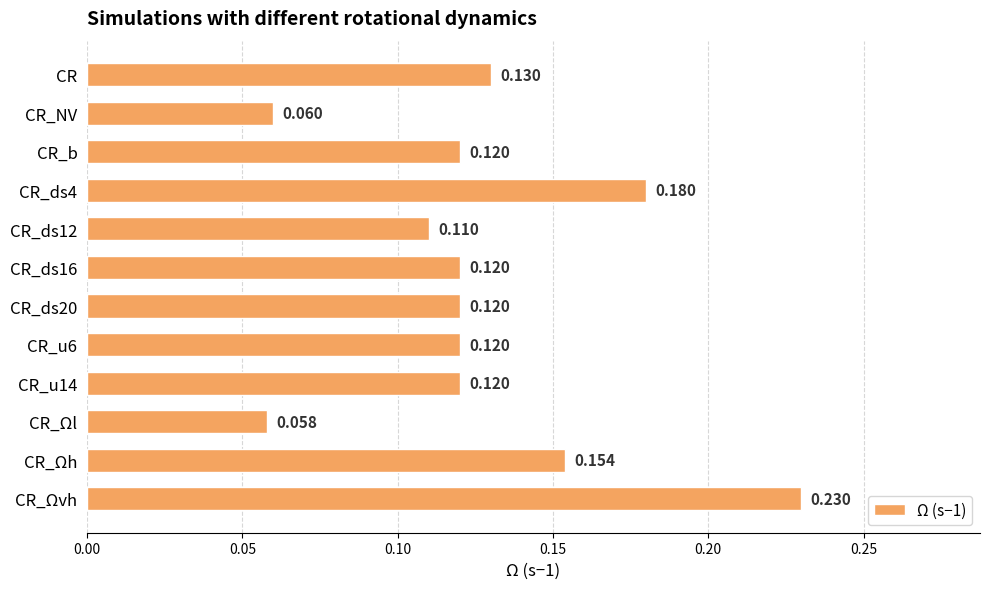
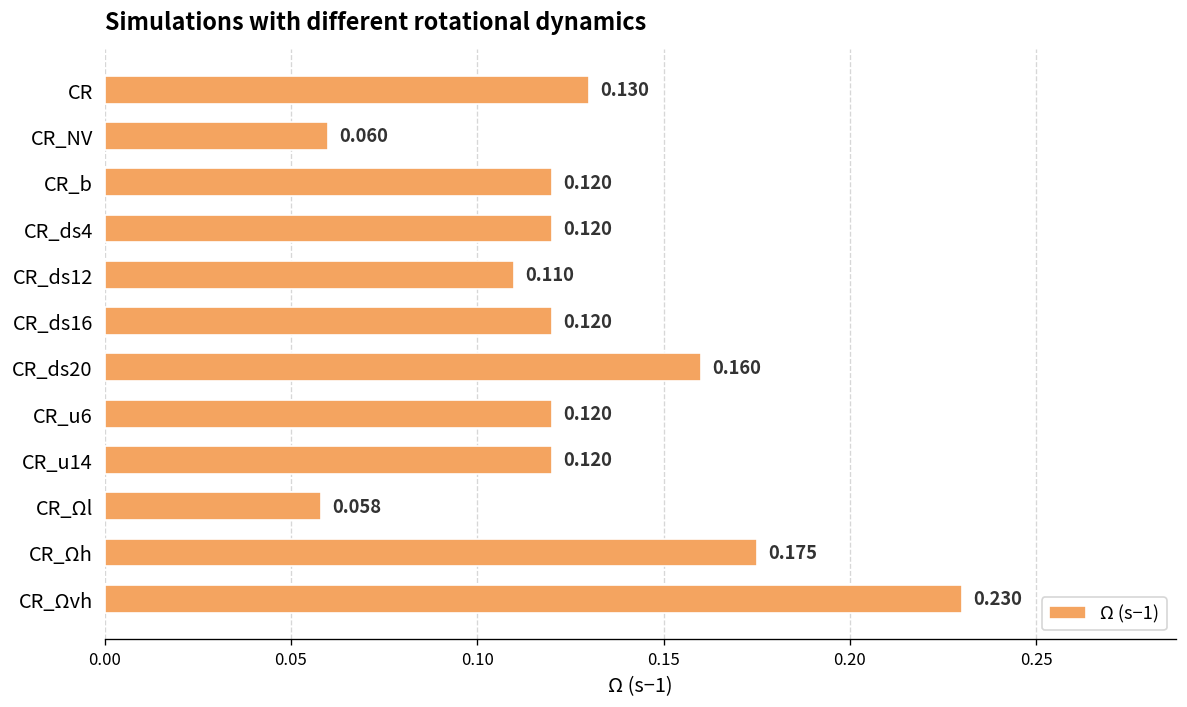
  {
    "CR": 0.130,
    "CR_NV": 0.060,
    "CR_b": 0.120,
-   "CR_ds4": 0.180,
+   "CR_ds4": 0.120,
    "CR_ds12": 0.110,
    "CR_ds16": 0.120,
-   "CR_ds20": 0.120,
+   "CR_ds20": 0.160,
    "CR_u6": 0.120,
    "CR_u14": 0.120,
    "CR_Ωl": 0.058,
-   "CR_Ωh": 0.154,
+   "CR_Ωh": 0.175,
    "CR_Ωvh": 0.230
  }
